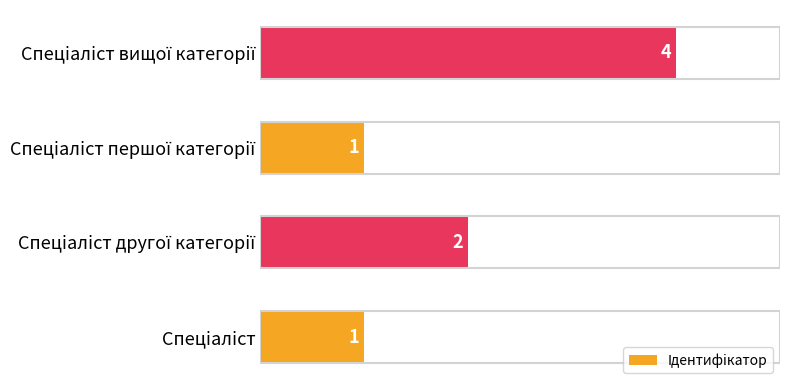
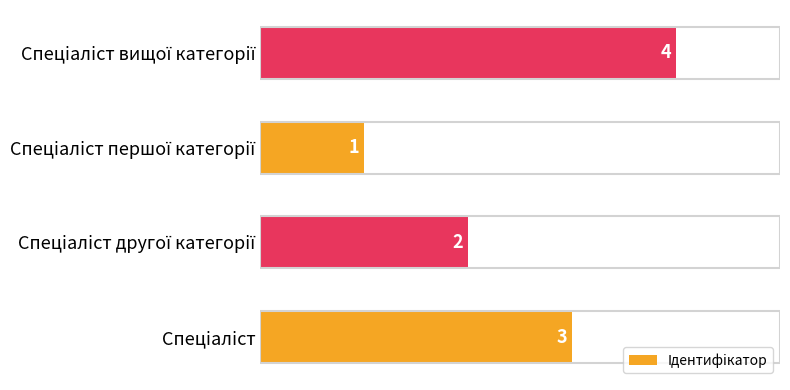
  {
    "Спеціаліст вищої категорії": 4,
    "Спеціаліст першої категорії": 1,
    "Спеціаліст другої категорії": 2,
-   "Спеціаліст": 1
+   "Спеціаліст": 3
  }
